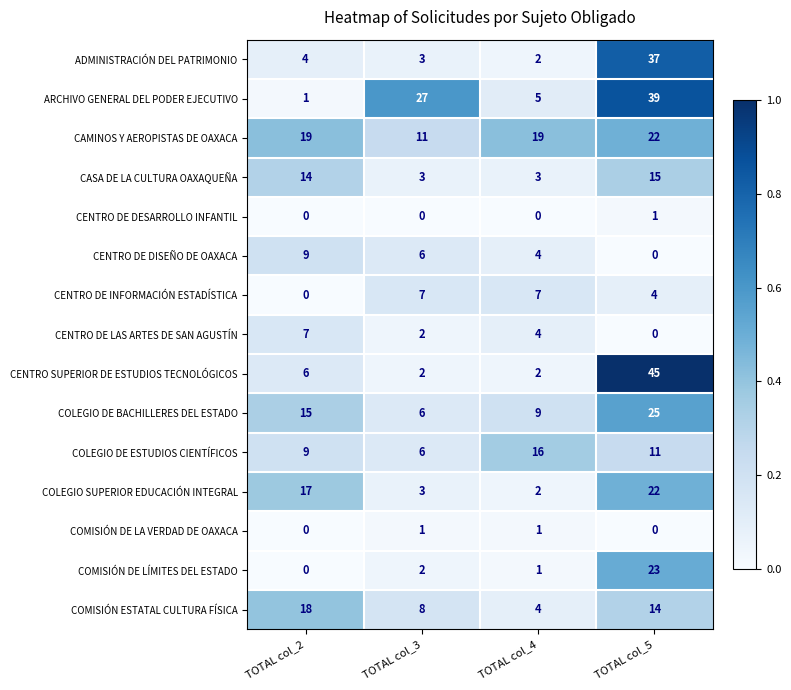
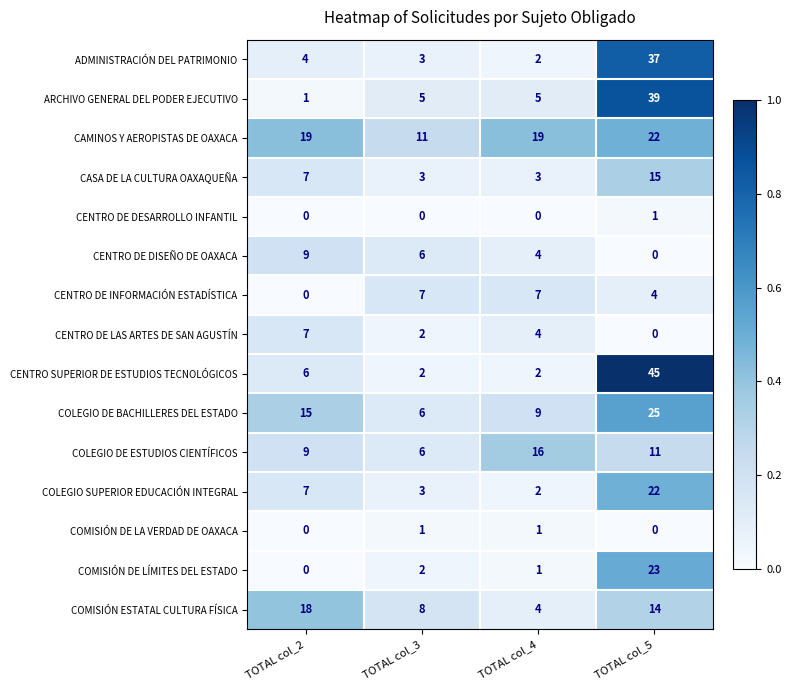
  {
    "ADMINISTRACIÓN DEL PATRIMONIO": {
      "TOTAL col_2": 4,
      "TOTAL col_3": 3,
      "TOTAL col_4": 2,
      "TOTAL col_5": 37
    },
    "ARCHIVO GENERAL DEL PODER EJECUTIVO": {
      "TOTAL col_2": 1,
-     "TOTAL col_3": 27,
+     "TOTAL col_3": 5,
      "TOTAL col_4": 5,
      "TOTAL col_5": 39
    },
    "CAMINOS Y AEROPISTAS DE OAXACA": {
      "TOTAL col_2": 19,
      "TOTAL col_3": 11,
      "TOTAL col_4": 19,
      "TOTAL col_5": 22
    },
    "CASA DE LA CULTURA OAXAQUEÑA": {
-     "TOTAL col_2": 14,
+     "TOTAL col_2": 7,
      "TOTAL col_3": 3,
      "TOTAL col_4": 3,
      "TOTAL col_5": 15
    },
    "CENTRO DE DESARROLLO INFANTIL": {
      "TOTAL col_2": 0,
      "TOTAL col_3": 0,
      "TOTAL col_4": 0,
      "TOTAL col_5": 1
    },
    "CENTRO DE DISEÑO DE OAXACA": {
      "TOTAL col_2": 9,
      "TOTAL col_3": 6,
      "TOTAL col_4": 4,
      "TOTAL col_5": 0
    },
    "CENTRO DE INFORMACIÓN ESTADÍSTICA": {
      "TOTAL col_2": 0,
      "TOTAL col_3": 7,
      "TOTAL col_4": 7,
      "TOTAL col_5": 4
    },
    "CENTRO DE LAS ARTES DE SAN AGUSTÍN": {
      "TOTAL col_2": 7,
      "TOTAL col_3": 2,
      "TOTAL col_4": 4,
      "TOTAL col_5": 0
    },
    "CENTRO SUPERIOR DE ESTUDIOS TECNOLÓGICOS": {
      "TOTAL col_2": 6,
      "TOTAL col_3": 2,
      "TOTAL col_4": 2,
      "TOTAL col_5": 45
    },
    "COLEGIO DE BACHILLERES DEL ESTADO": {
      "TOTAL col_2": 15,
      "TOTAL col_3": 6,
      "TOTAL col_4": 9,
      "TOTAL col_5": 25
    },
    "COLEGIO DE ESTUDIOS CIENTÍFICOS": {
      "TOTAL col_2": 9,
      "TOTAL col_3": 6,
      "TOTAL col_4": 16,
      "TOTAL col_5": 11
    },
    "COLEGIO SUPERIOR EDUCACIÓN INTEGRAL": {
-     "TOTAL col_2": 17,
+     "TOTAL col_2": 7,
      "TOTAL col_3": 3,
      "TOTAL col_4": 2,
      "TOTAL col_5": 22
    },
    "COMISIÓN DE LA VERDAD DE OAXACA": {
      "TOTAL col_2": 0,
      "TOTAL col_3": 1,
      "TOTAL col_4": 1,
      "TOTAL col_5": 0
    },
    "COMISIÓN DE LÍMITES DEL ESTADO": {
      "TOTAL col_2": 0,
      "TOTAL col_3": 2,
      "TOTAL col_4": 1,
      "TOTAL col_5": 23
    },
    "COMISIÓN ESTATAL CULTURA FÍSICA": {
      "TOTAL col_2": 18,
      "TOTAL col_3": 8,
      "TOTAL col_4": 4,
      "TOTAL col_5": 14
    }
  }
